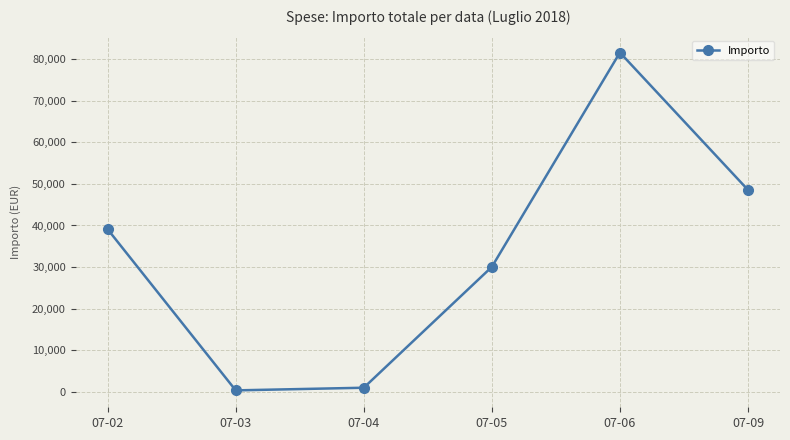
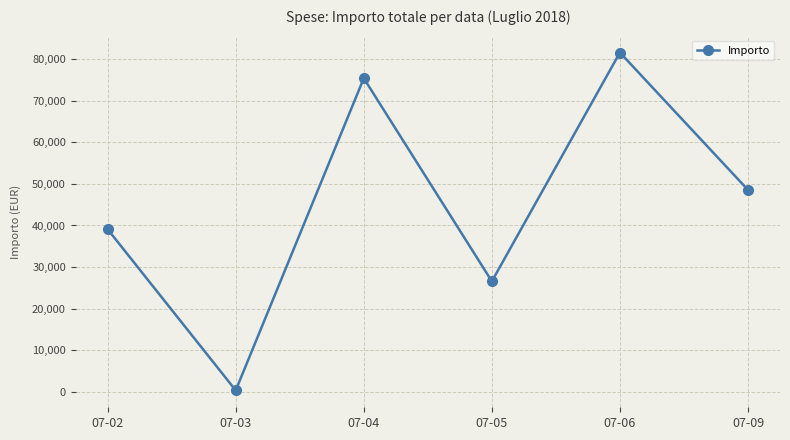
  {
    "07-02": "39,000",
    "07-03": "0",
-   "07-04": "1,000",
-   "07-05": "30,000",
+   "07-04": "75,000",
+   "07-05": "27,000",
    "07-06": "82,000",
    "07-09": "49,000"
  }
